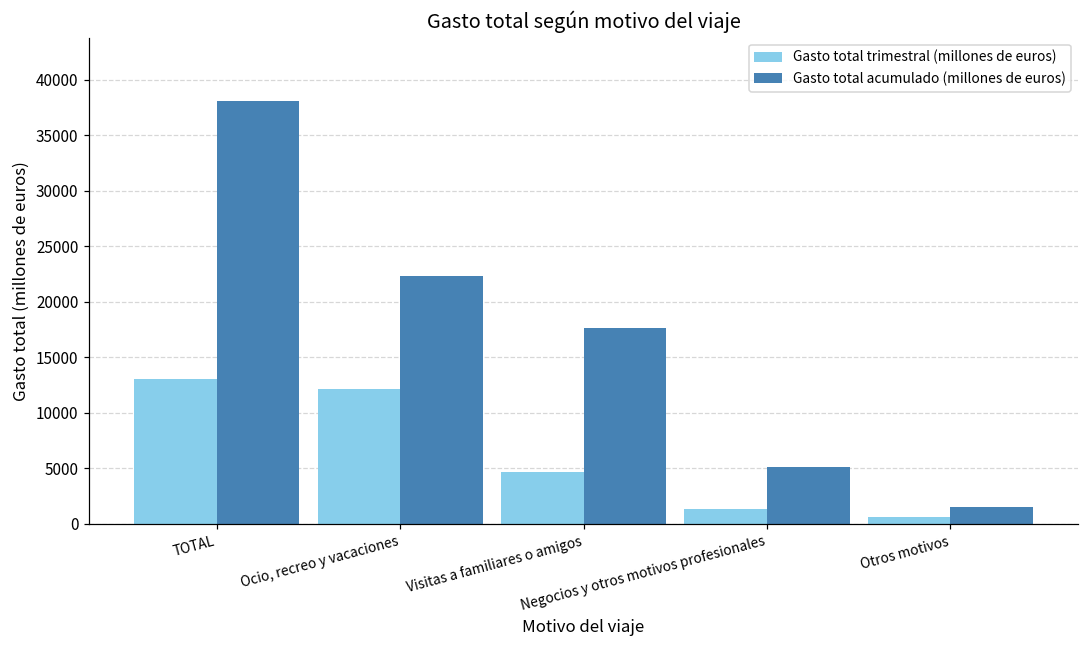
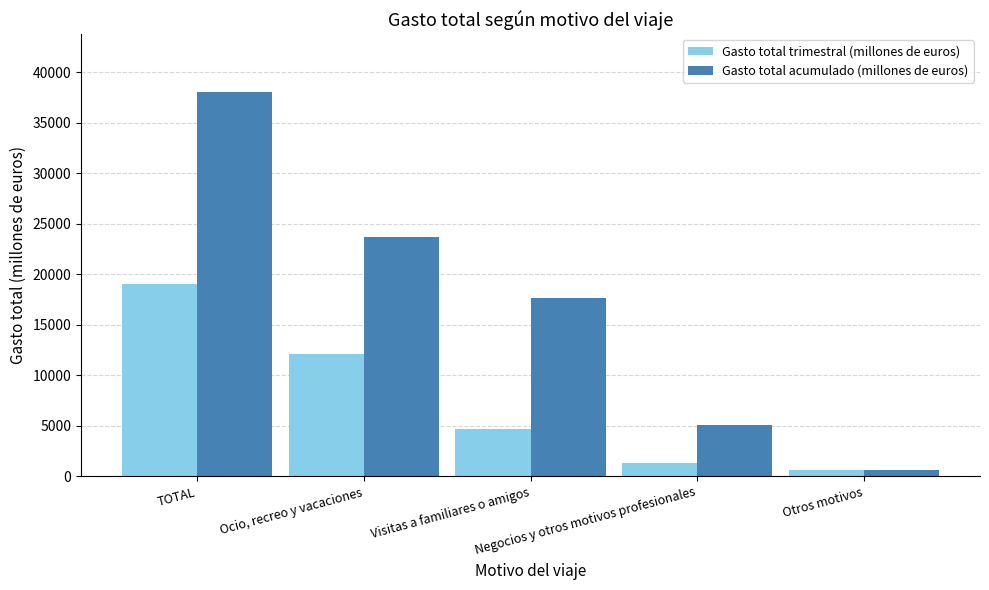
  {
    "Gasto total trimestral (millones de euros)": {
-     "TOTAL": 13100,
+     "TOTAL": 19100,
      "Ocio, recreo y vacaciones": 12100,
      "Visitas a familiares o amigos": 4700,
      "Negocios y otros motivos profesionales": 1300,
      "Otros motivos": 600
    },
    "Gasto total acumulado (millones de euros)": {
      "TOTAL": 38100,
-     "Ocio, recreo y vacaciones": 22300,
+     "Ocio, recreo y vacaciones": 23700,
      "Visitas a familiares o amigos": 17600,
      "Negocios y otros motivos profesionales": 5100,
-     "Otros motivos": 1500
+     "Otros motivos": 600
    }
  }
